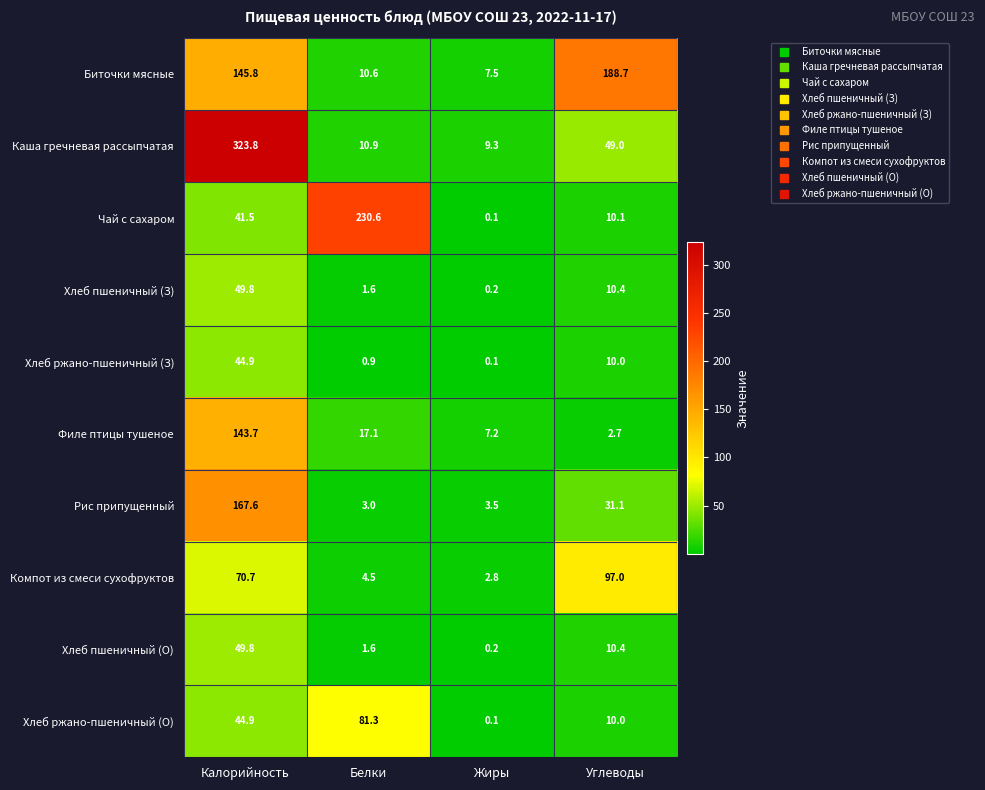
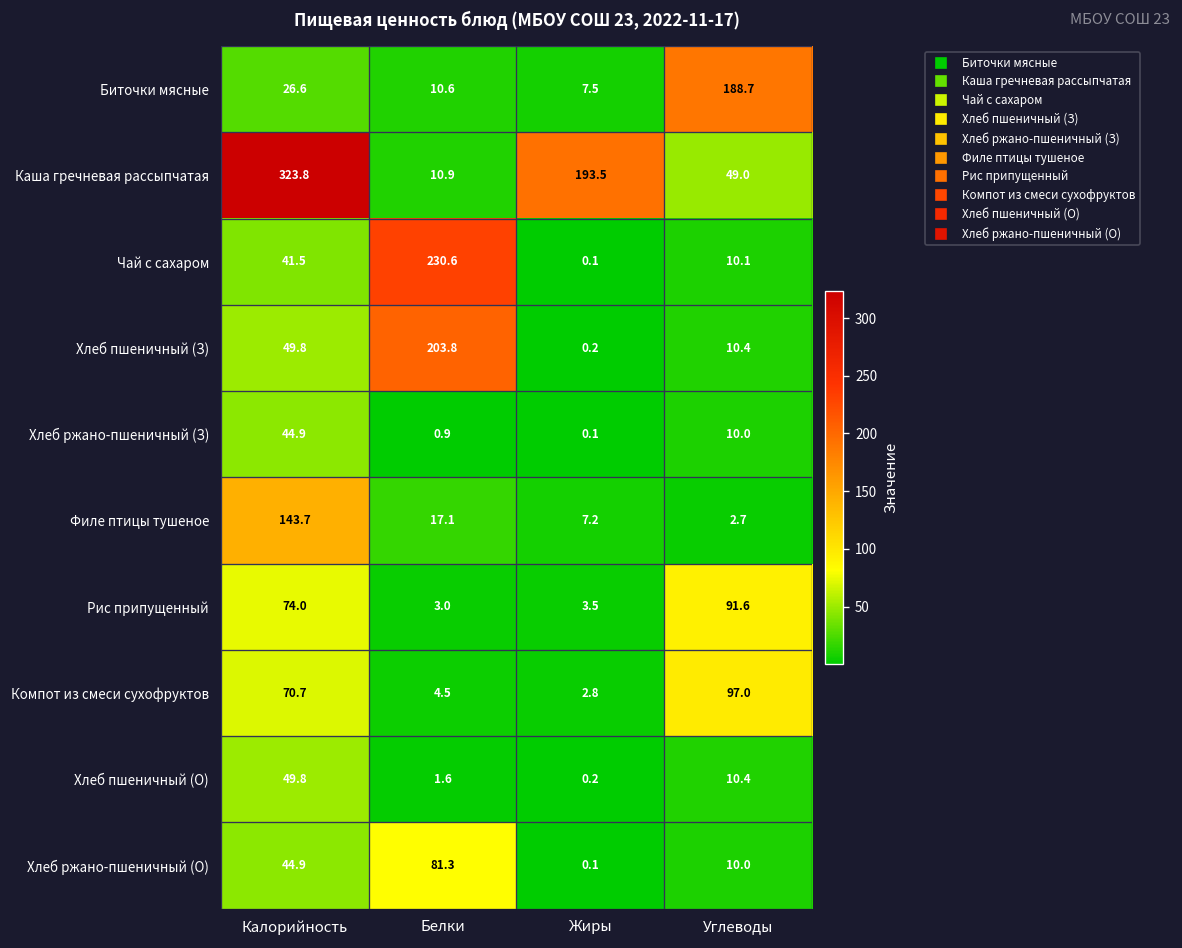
  {
    "Биточки мясные": {
-     "Калорийность": 145.8,
+     "Калорийность": 26.6,
      "Белки": 10.6,
      "Жиры": 7.5,
      "Углеводы": 188.7
    },
    "Каша гречневая рассыпчатая": {
      "Калорийность": 323.8,
      "Белки": 10.9,
-     "Жиры": 9.3,
+     "Жиры": 193.5,
      "Углеводы": 49.0
    },
    "Чай с сахаром": {
      "Калорийность": 41.5,
      "Белки": 230.6,
      "Жиры": 0.1,
      "Углеводы": 10.1
    },
    "Хлеб пшеничный (З)": {
      "Калорийность": 49.8,
-     "Белки": 1.6,
+     "Белки": 203.8,
      "Жиры": 0.2,
      "Углеводы": 10.4
    },
    "Хлеб ржано-пшеничный (З)": {
      "Калорийность": 44.9,
      "Белки": 0.9,
      "Жиры": 0.1,
      "Углеводы": 10.0
    },
    "Филе птицы тушеное": {
      "Калорийность": 143.7,
      "Белки": 17.1,
      "Жиры": 7.2,
      "Углеводы": 2.7
    },
    "Рис припущенный": {
-     "Калорийность": 167.6,
+     "Калорийность": 74.0,
      "Белки": 3.0,
      "Жиры": 3.5,
-     "Углеводы": 31.1
+     "Углеводы": 91.6
    },
    "Компот из смеси сухофруктов": {
      "Калорийность": 70.7,
      "Белки": 4.5,
      "Жиры": 2.8,
      "Углеводы": 97.0
    },
    "Хлеб пшеничный (О)": {
      "Калорийность": 49.8,
      "Белки": 1.6,
      "Жиры": 0.2,
      "Углеводы": 10.4
    },
    "Хлеб ржано-пшеничный (О)": {
      "Калорийность": 44.9,
      "Белки": 81.3,
      "Жиры": 0.1,
      "Углеводы": 10.0
    }
  }
